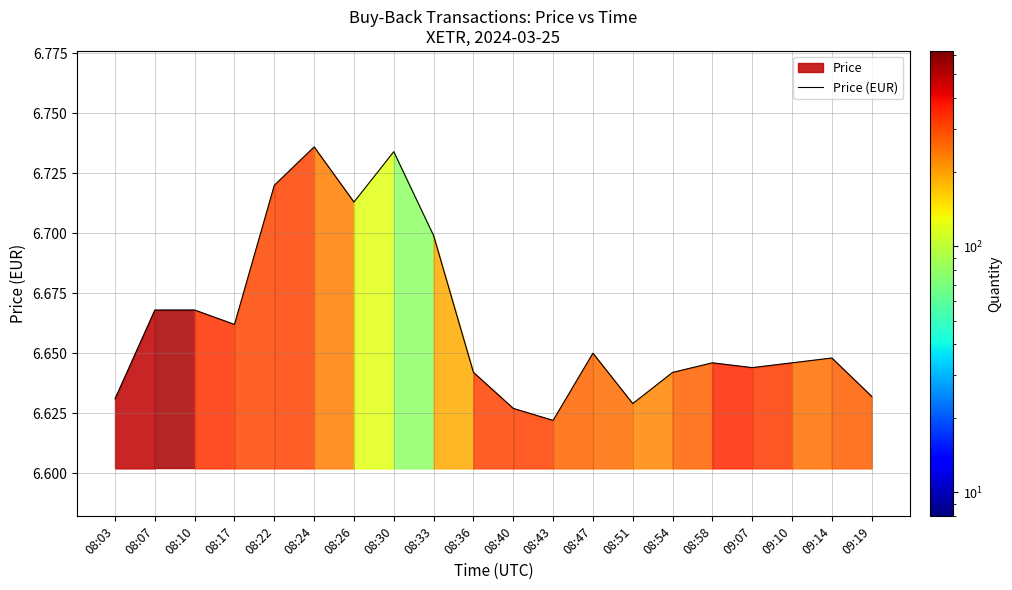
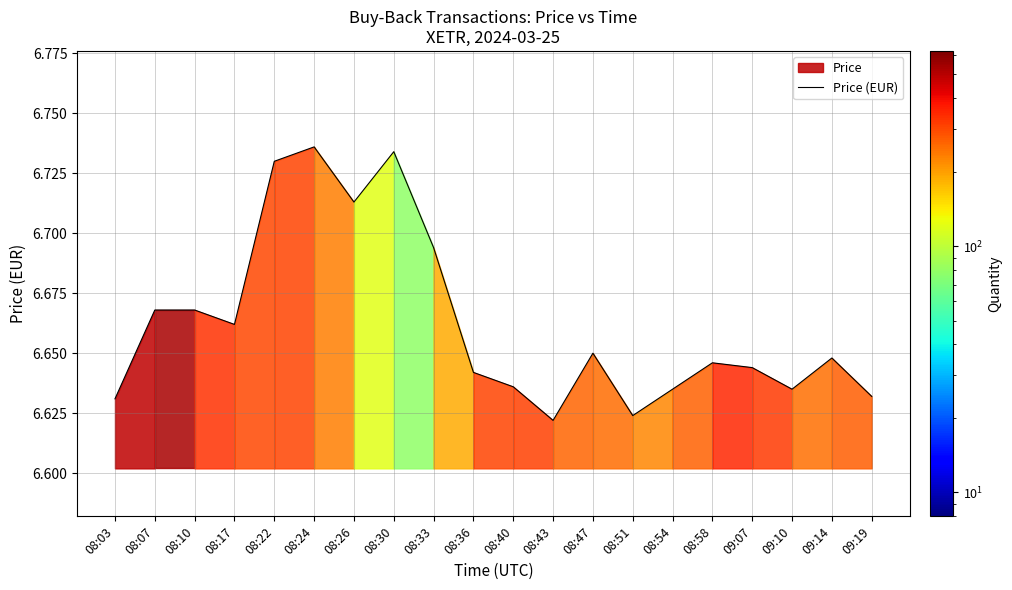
  {
    "Price (EUR)": {
-     "08:22": 6.72,
-     "08:33": 6.699,
-     "08:40": 6.627,
-     "08:51": 6.629,
-     "08:54": 6.642,
-     "09:10": 6.646
+     "08:22": 6.73,
+     "08:33": 6.694,
+     "08:40": 6.636,
+     "08:51": 6.624,
+     "08:54": 6.635,
+     "09:10": 6.635
    }
  }
